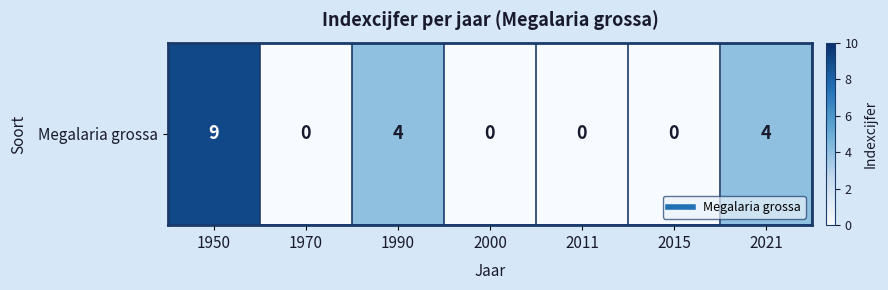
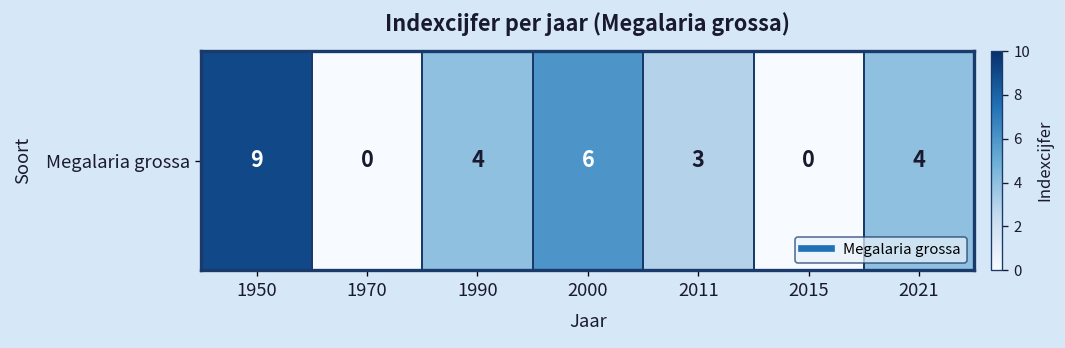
  {
    "Megalaria grossa": {
      "1950": 9,
      "1970": 0,
      "1990": 4,
-     "2000": 0,
-     "2011": 0,
+     "2000": 6,
+     "2011": 3,
      "2015": 0,
      "2021": 4
    }
  }
